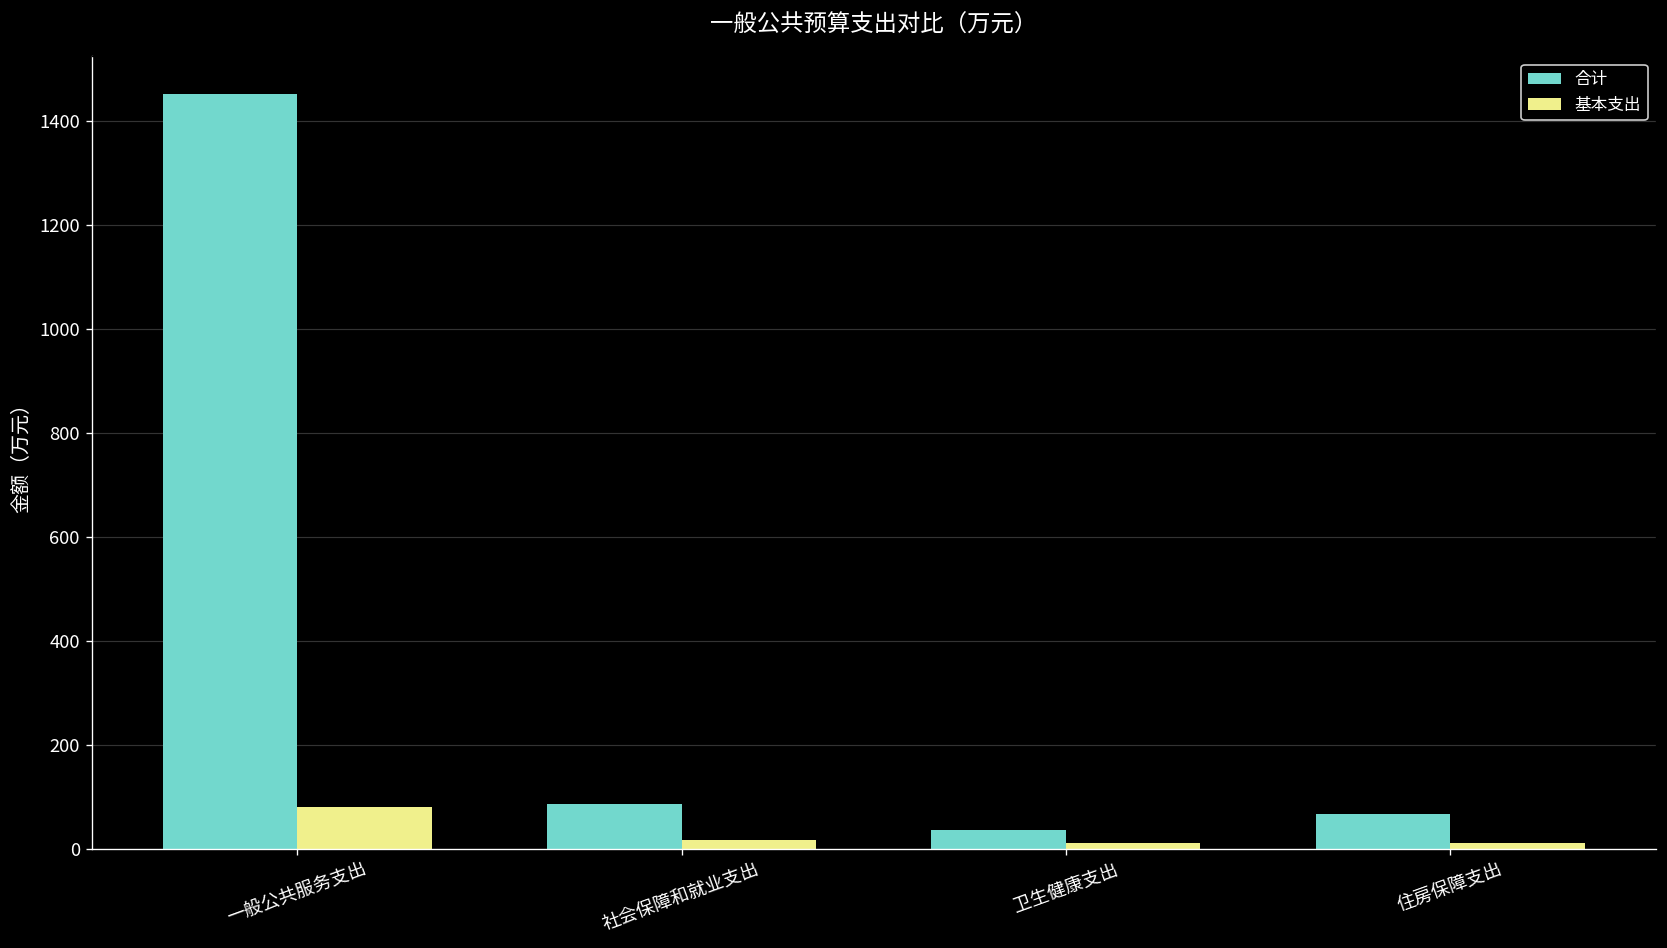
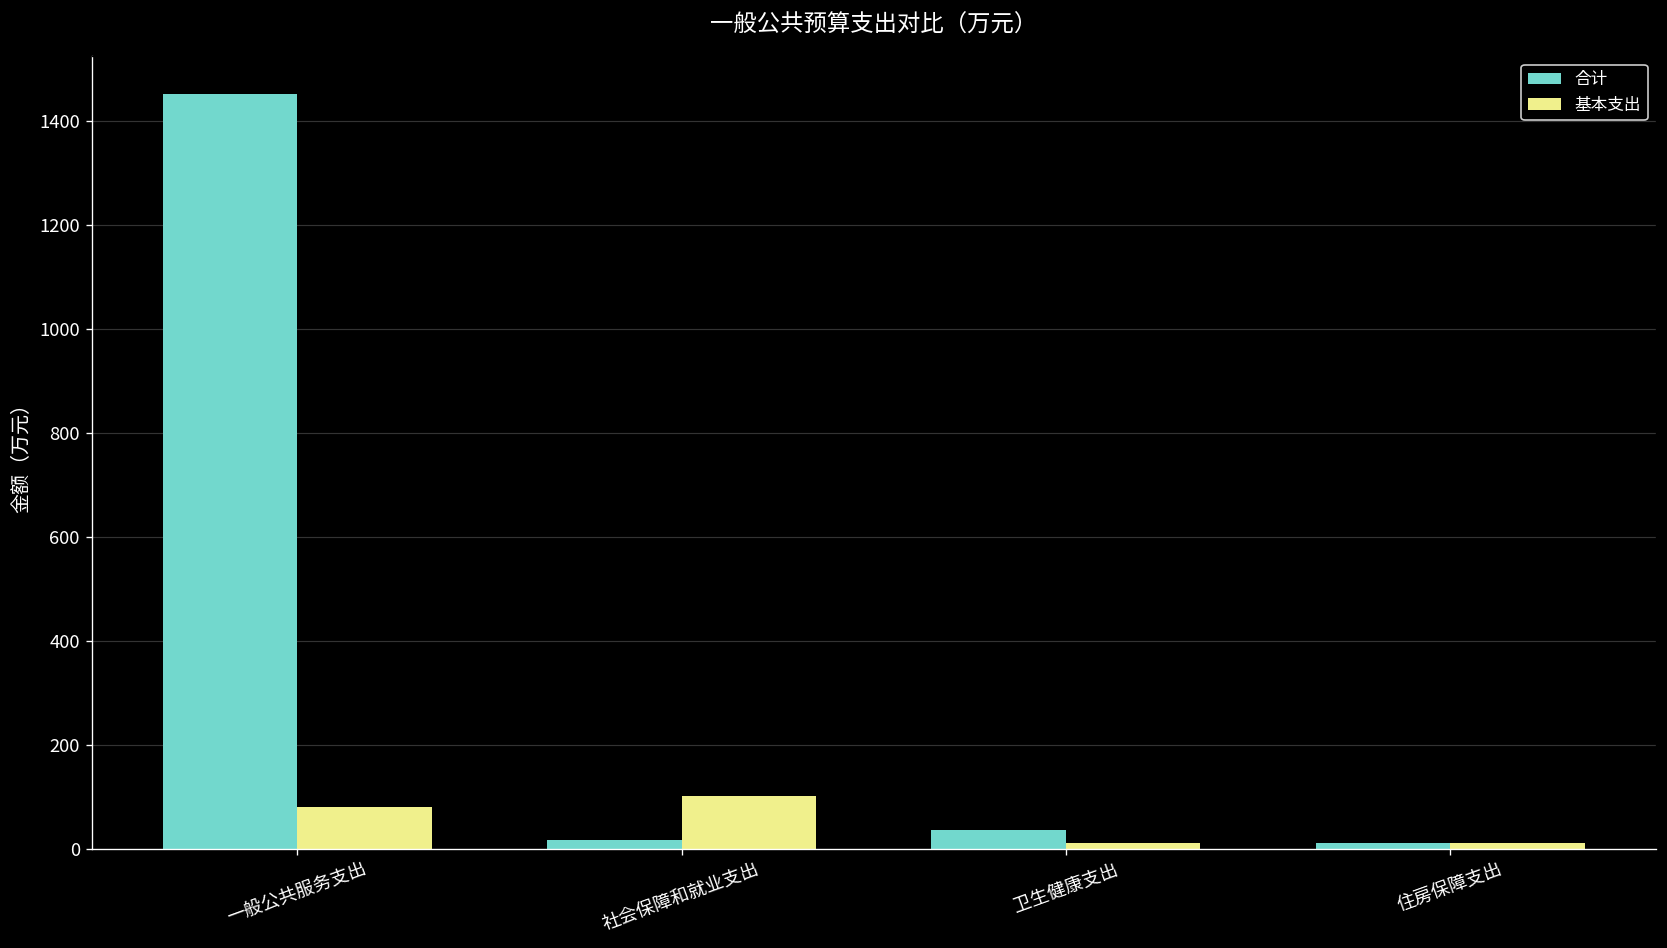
  {
    "合计": {
      "一般公共服务支出": 1450,
-     "社会保障和就业支出": 90,
+     "社会保障和就业支出": 20,
      "卫生健康支出": 40,
-     "住房保障支出": 70
+     "住房保障支出": 10
    },
    "基本支出": {
      "一般公共服务支出": 80,
-     "社会保障和就业支出": 20,
+     "社会保障和就业支出": 100,
      "卫生健康支出": 10,
      "住房保障支出": 10
    }
  }
